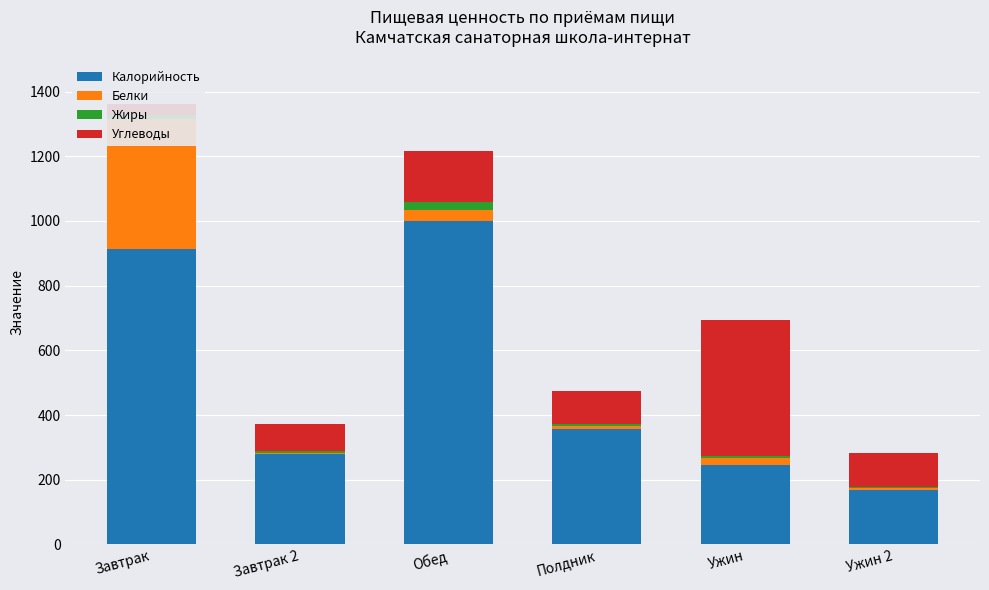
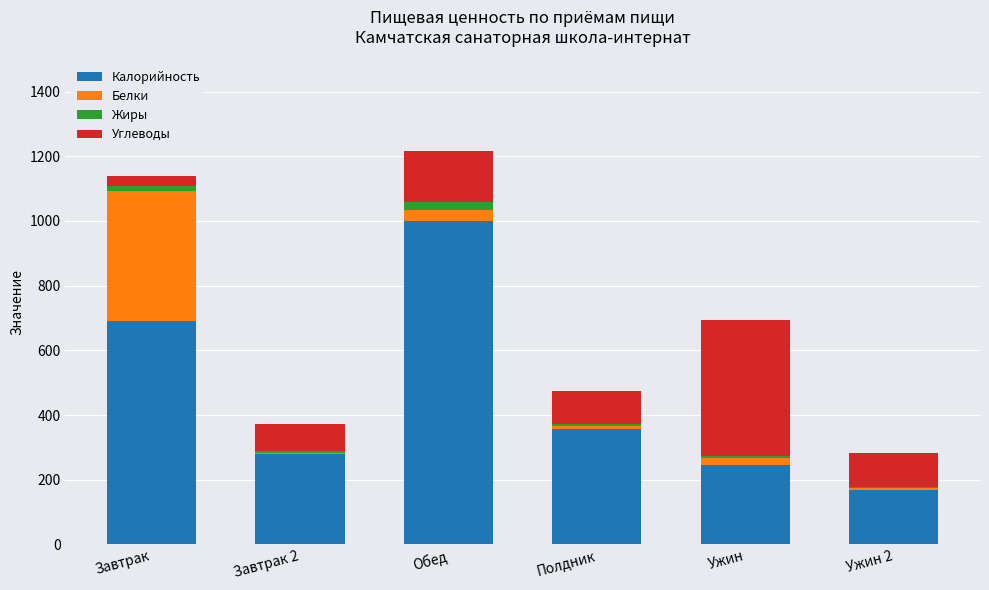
  {
    "Калорийность": {
-     "Завтрак": 910,
+     "Завтрак": 690,
      "Завтрак 2": 280,
      "Обед": 1000,
      "Полдник": 360,
      "Ужин": 240,
      "Ужин 2": 170
    },
    "Белки": {
      "Обед": 40,
      "Полдник": 10,
      "Ужин": 20
    },
    "Жиры": {
      "Обед": 30
    },
    "Углеводы": {
      "Завтрак 2": 80,
      "Обед": 160,
      "Полдник": 100,
      "Ужин": 420,
      "Ужин 2": 100
    }
  }
